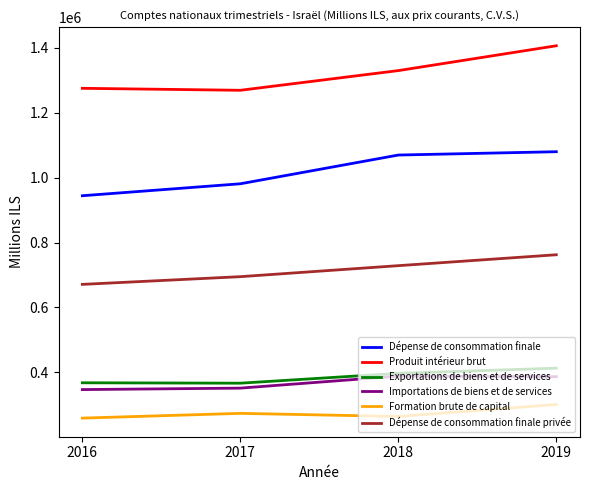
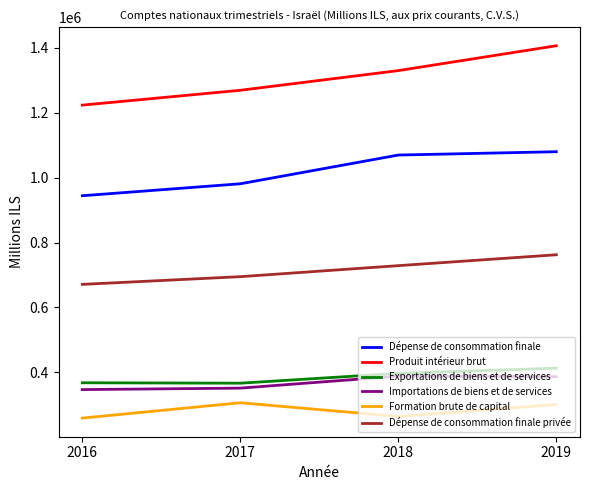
  {
    "Dépense de consommation finale": {
      "2016": 940000,
      "2017": 980000,
      "2018": 1070000,
      "2019": 1080000
    },
    "Produit intérieur brut": {
-     "2016": 1280000,
+     "2016": 1220000,
      "2017": 1270000,
      "2018": 1330000,
      "2019": 1410000
    },
    "Exportations de biens et de services": {
      "2016": 370000,
      "2017": 370000
    },
    "Importations de biens et de services": {
      "2016": 350000,
      "2017": 350000
    },
    "Formation brute de capital": {
      "2016": 260000,
-     "2017": 270000
+     "2017": 310000
    },
    "Dépense de consommation finale privée": {
      "2016": 670000,
      "2017": 690000,
      "2018": 730000,
      "2019": 760000
    }
  }
